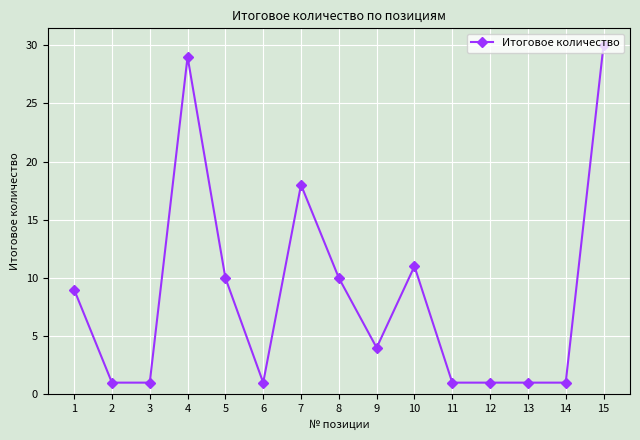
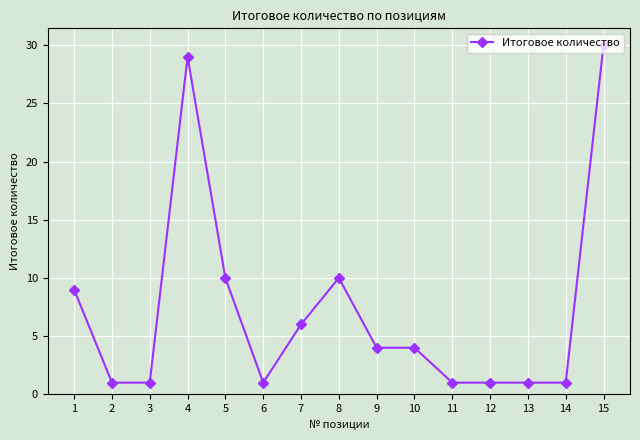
  {
    "1": 9,
    "2": 1,
    "3": 1,
    "4": 29,
    "5": 10,
    "6": 1,
-   "7": 18,
+   "7": 6,
    "8": 10,
    "9": 4,
-   "10": 11,
+   "10": 4,
    "11": 1,
    "12": 1,
    "13": 1,
    "14": 1
  }
